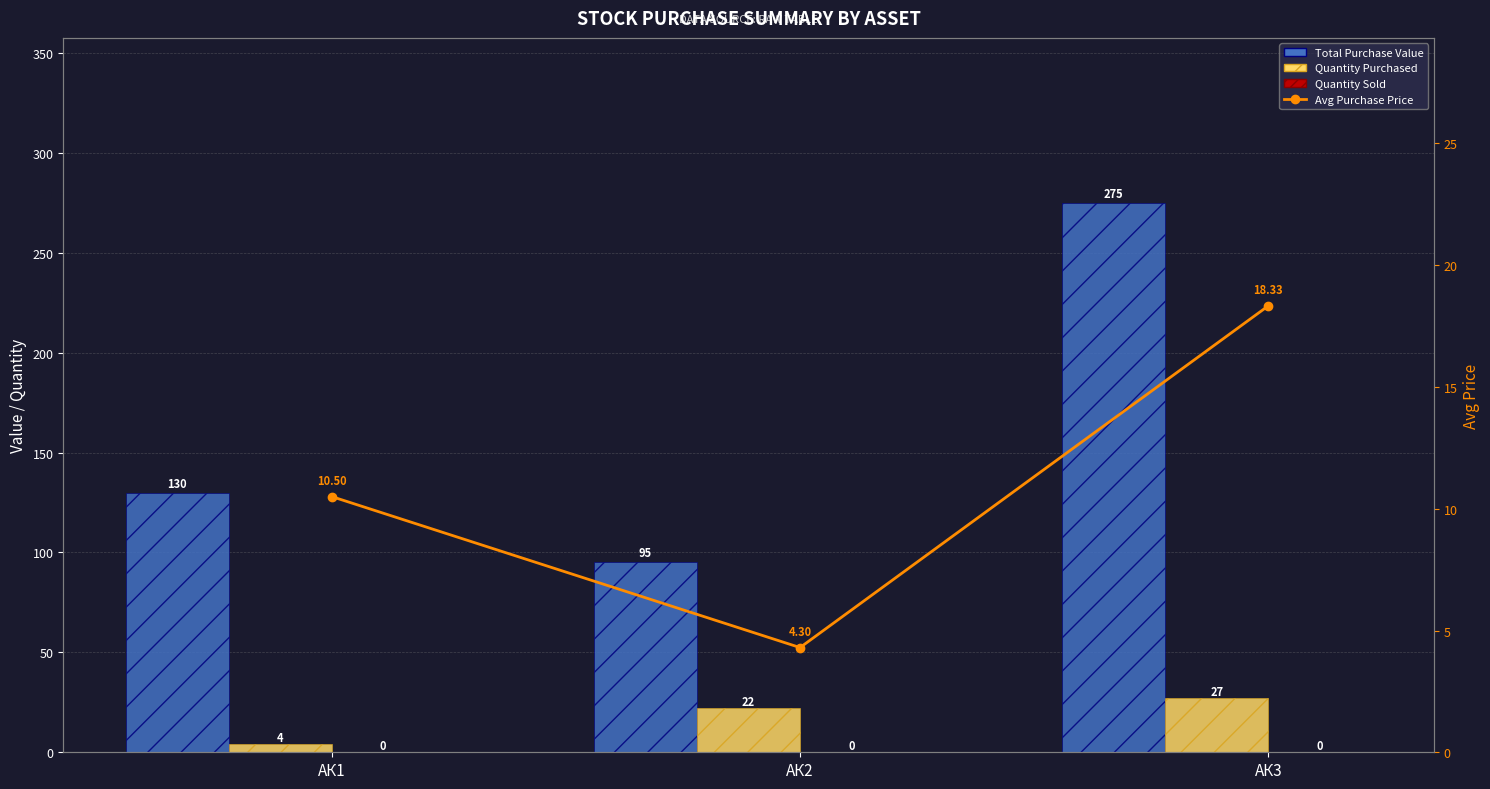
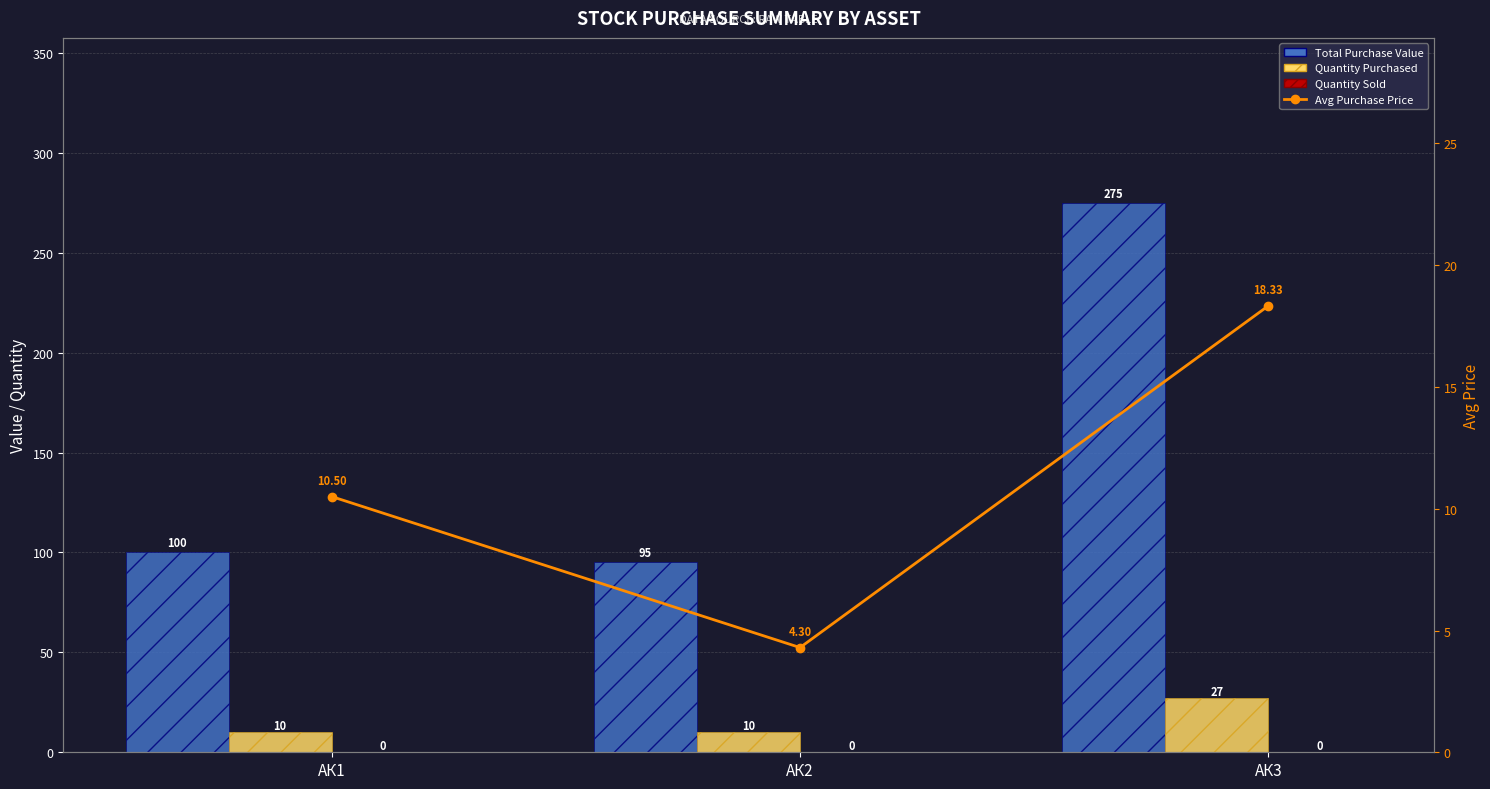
  {
    "Total Purchase Value": {
-     "АК1": 130,
+     "АК1": 100,
      "АК2": 95,
      "АК3": 275
    },
    "Quantity Purchased": {
-     "АК1": 4,
-     "АК2": 22,
+     "АК1": 10,
+     "АК2": 10,
      "АК3": 27
    },
    "Quantity Sold": {
      "АК1": 0,
      "АК2": 0,
      "АК3": 0
    },
    "Avg Purchase Price": {
      "АК1": 10.50,
      "АК2": 4.30,
      "АК3": 18.33
    }
  }
